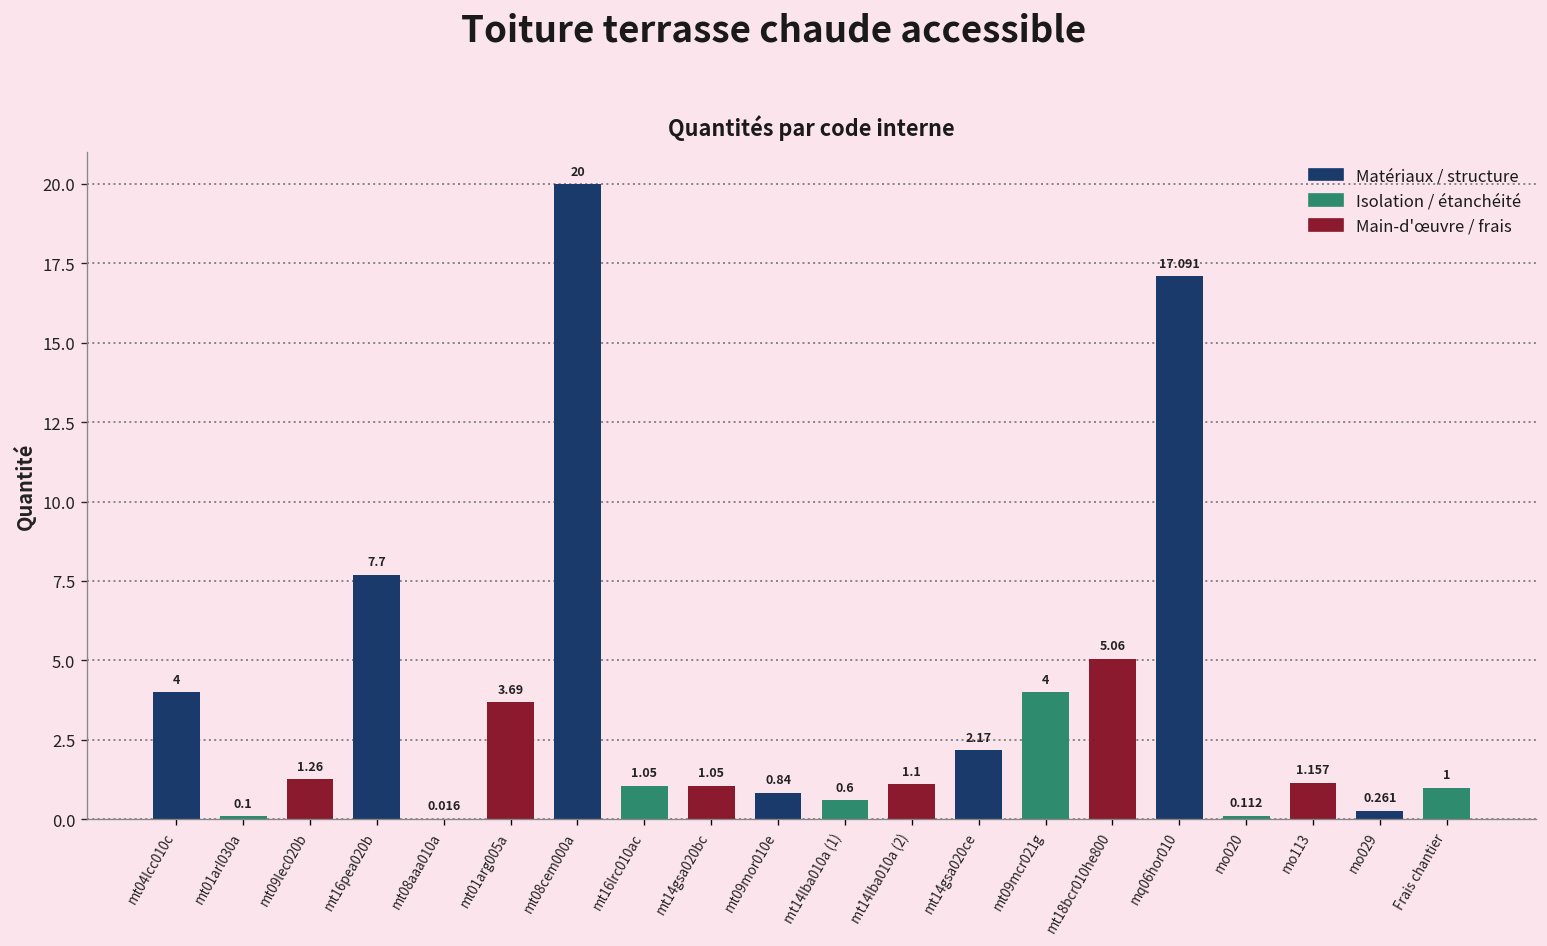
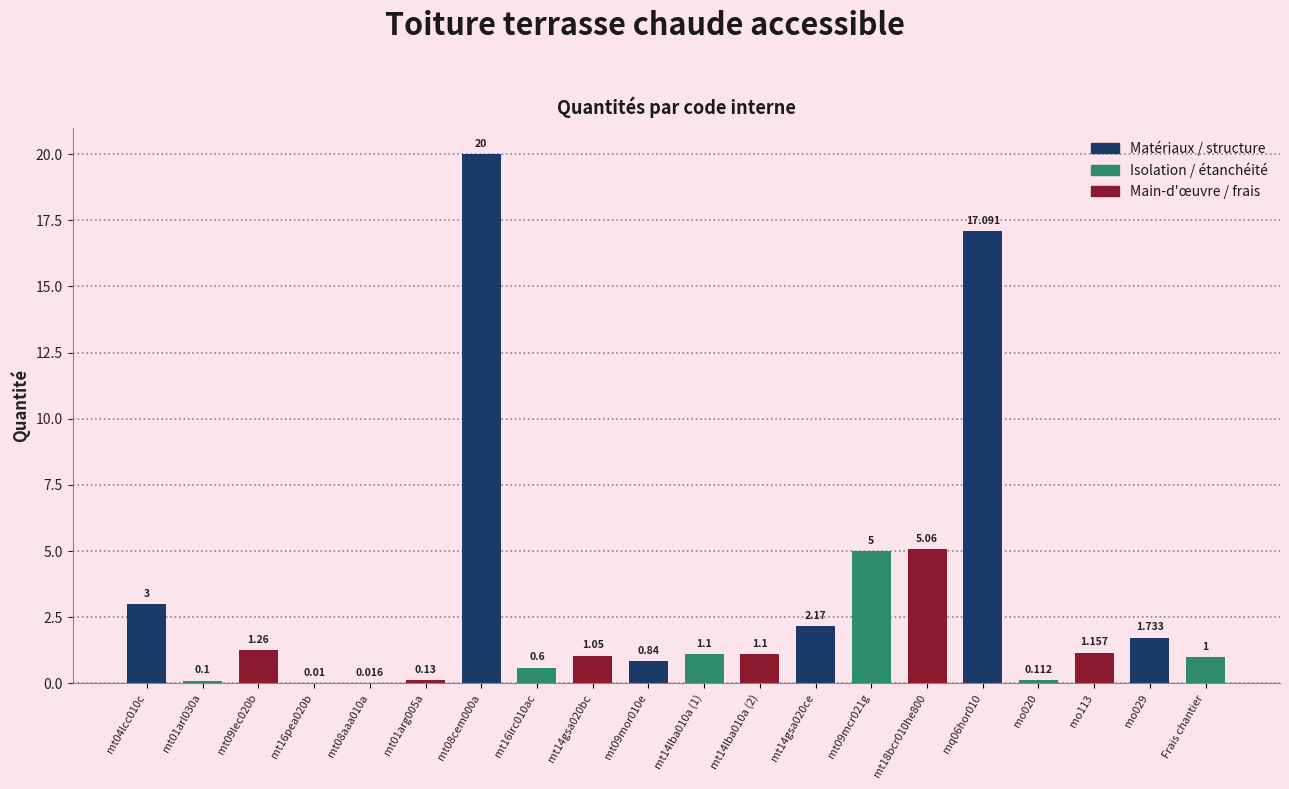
  {
-   "mt04lcc010c": 4,
+   "mt04lcc010c": 3,
    "mt01arl030a": 0.1,
    "mt09lec020b": 1.26,
-   "mt16pea020b": 7.7,
+   "mt16pea020b": 0.01,
    "mt08aaa010a": 0.016,
-   "mt01arg005a": 3.69,
+   "mt01arg005a": 0.13,
    "mt08cem000a": 20,
-   "mt16lrc010ac": 1.05,
+   "mt16lrc010ac": 0.6,
    "mt14gsa020bc": 1.05,
    "mt09mor010e": 0.84,
-   "mt14lba010a (1)": 0.6,
+   "mt14lba010a (1)": 1.1,
    "mt14lba010a (2)": 1.1,
    "mt14gsa020ce": 2.17,
-   "mt09mcr021g": 4,
+   "mt09mcr021g": 5,
    "mt18bcr010he800": 5.06,
    "mq06hor010": 17.091,
    "mo020": 0.112,
    "mo113": 1.157,
-   "mo029": 0.261,
+   "mo029": 1.733,
    "Frais chantier": 1
  }
